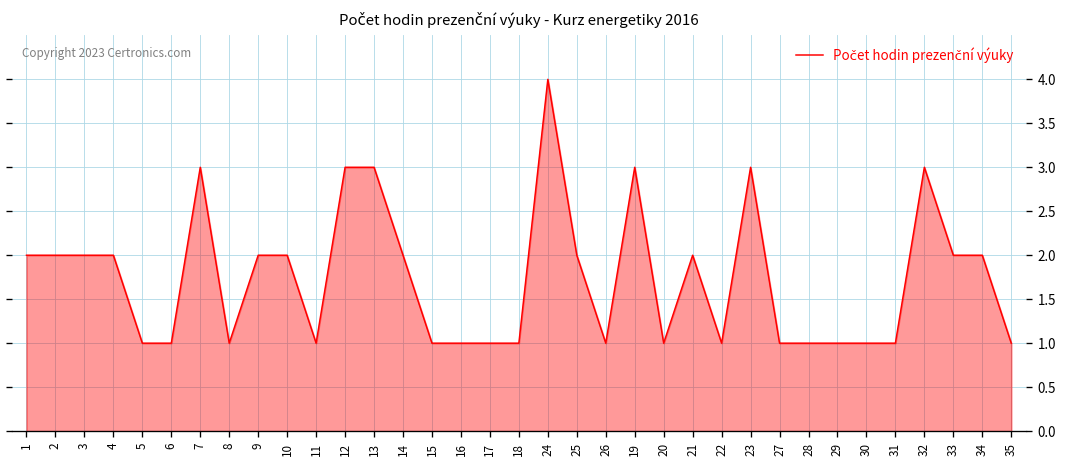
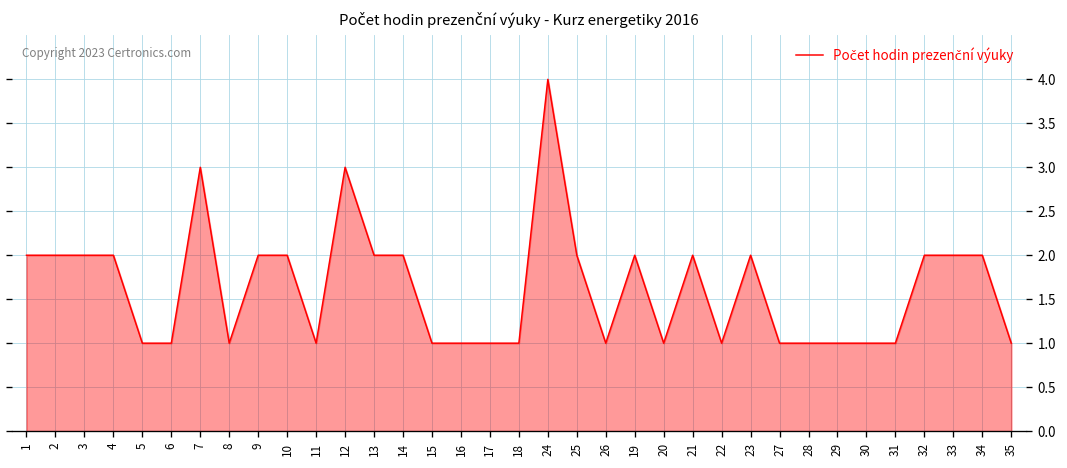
  {
    "1": 2,
    "2": 2,
    "3": 2,
    "4": 2,
    "5": 1,
    "6": 1,
    "7": 3,
    "8": 1,
    "9": 2,
    "10": 2,
    "11": 1,
    "12": 3,
-   "13": 3,
+   "13": 2,
    "14": 2,
    "15": 1,
    "16": 1,
    "17": 1,
    "18": 1,
    "24": 4,
    "25": 2,
    "26": 1,
-   "19": 3,
+   "19": 2,
    "20": 1,
    "21": 2,
    "22": 1,
-   "23": 3,
+   "23": 2,
    "27": 1,
    "28": 1,
    "29": 1,
    "30": 1,
    "31": 1,
-   "32": 3,
+   "32": 2,
    "33": 2,
    "34": 2,
    "35": 1
  }
